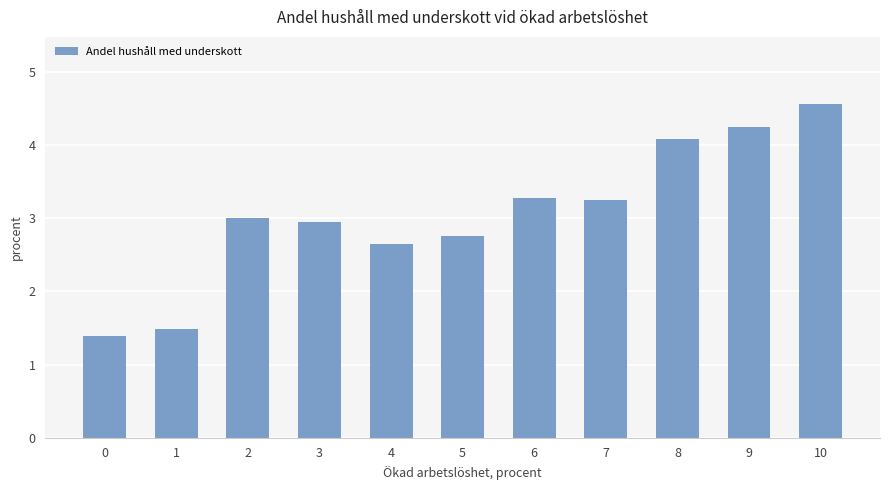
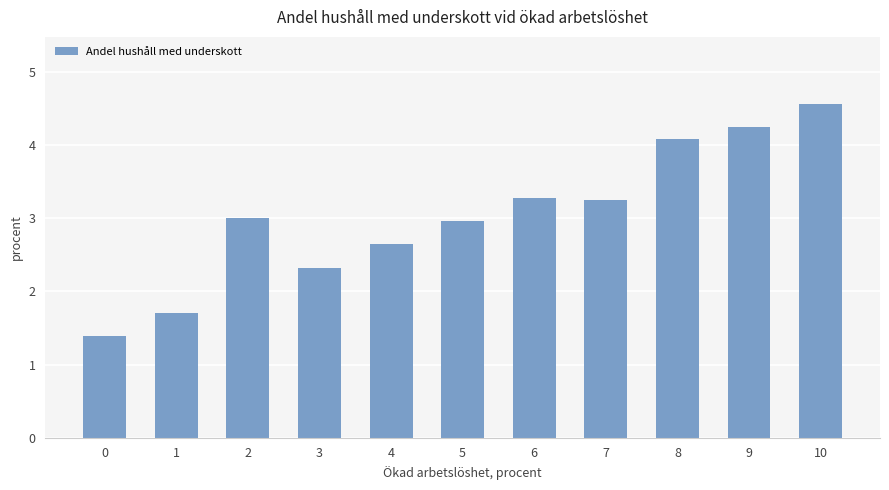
  {
    "0": 1.4,
-   "1": 1.5,
+   "1": 1.7,
    "2": 3.0,
-   "3": 3.0,
+   "3": 2.3,
    "4": 2.6,
-   "5": 2.8,
+   "5": 3.0,
    "6": 3.3,
    "7": 3.2,
    "8": 4.1,
    "9": 4.2,
    "10": 4.6
  }
